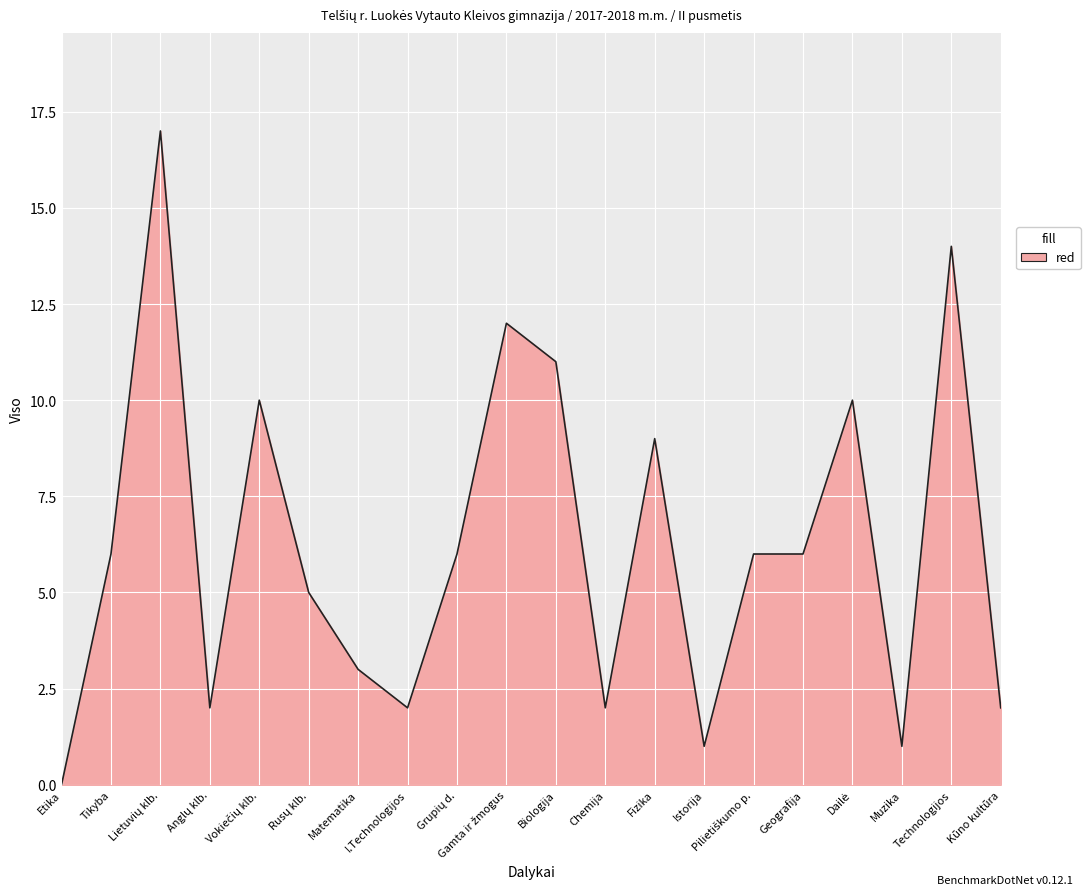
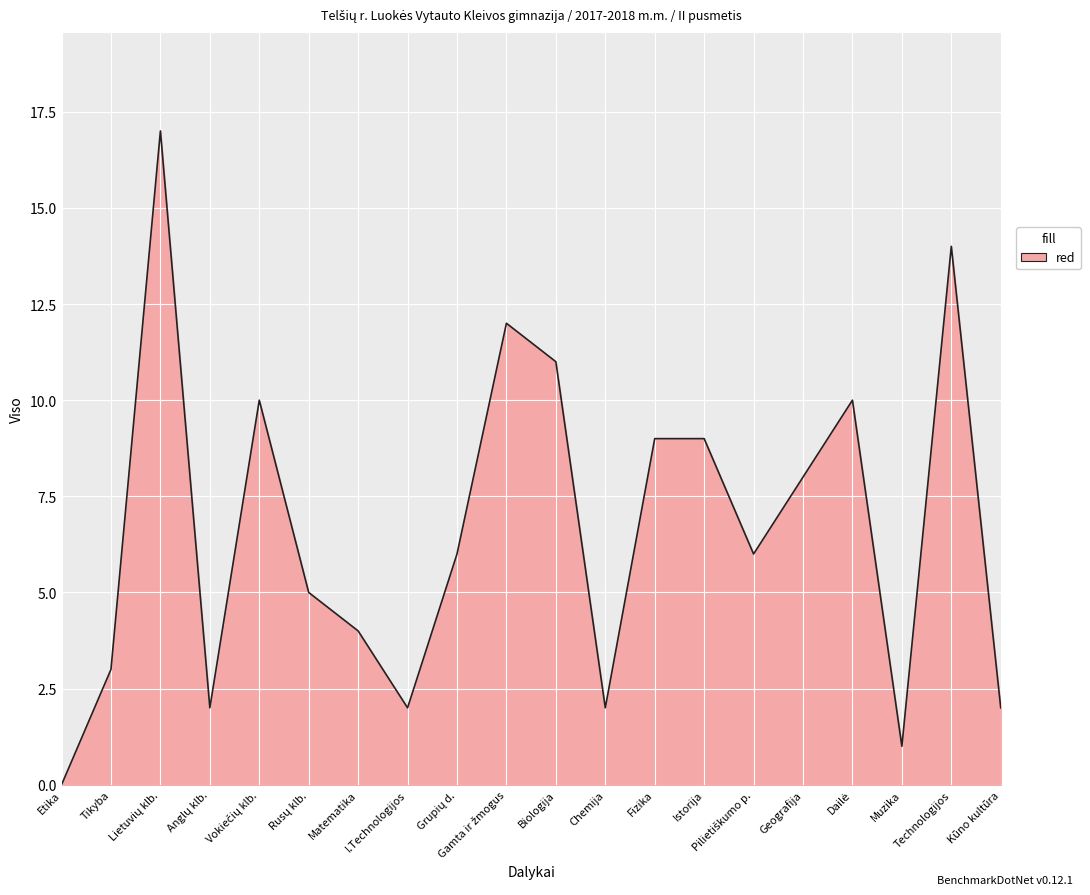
  {
    "Etika": 0,
-   "Tikyba": 6,
+   "Tikyba": 3,
    "Lietuvių klb.": 17,
    "Anglų klb.": 2,
    "Vokiečių klb.": 10,
    "Rusų klb.": 5,
-   "Matematika": 3,
+   "Matematika": 4,
    "I.Technologijos": 2,
    "Grupių d.": 6,
    "Gamta ir žmogus": 12,
    "Biologija": 11,
    "Chemija": 2,
    "Fizika": 9,
-   "Istorija": 1,
+   "Istorija": 9,
    "Pilietiškumo p.": 6,
-   "Geografija": 6,
+   "Geografija": 8,
    "Dailė": 10,
    "Muzika": 1,
    "Technologijos": 14,
    "Kūno kultūra": 2
  }
